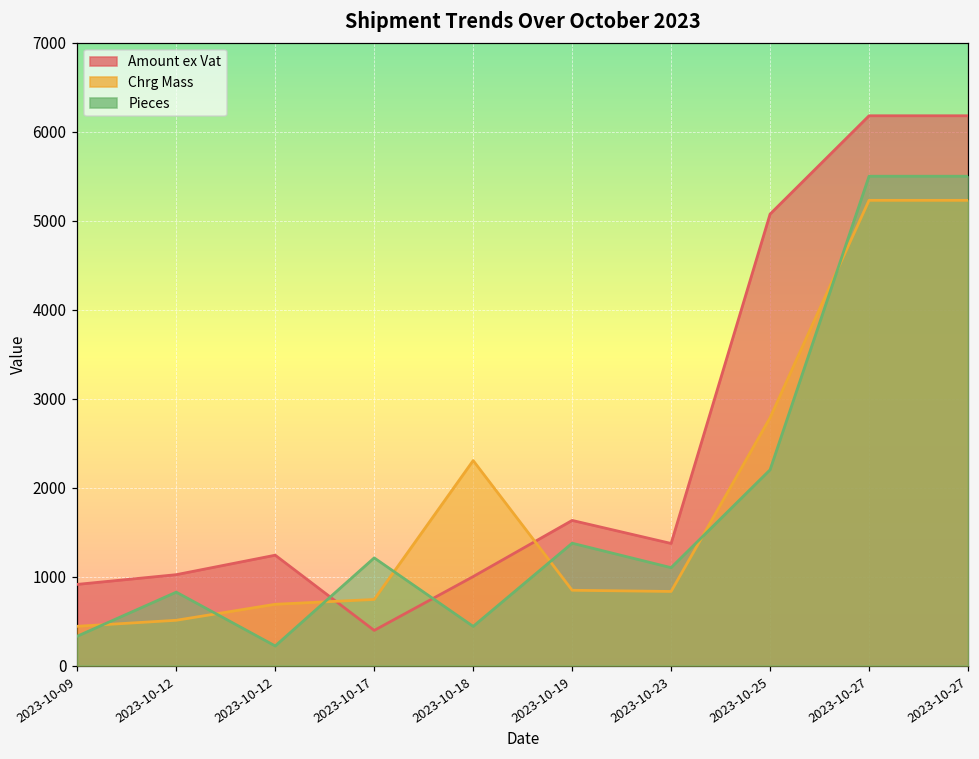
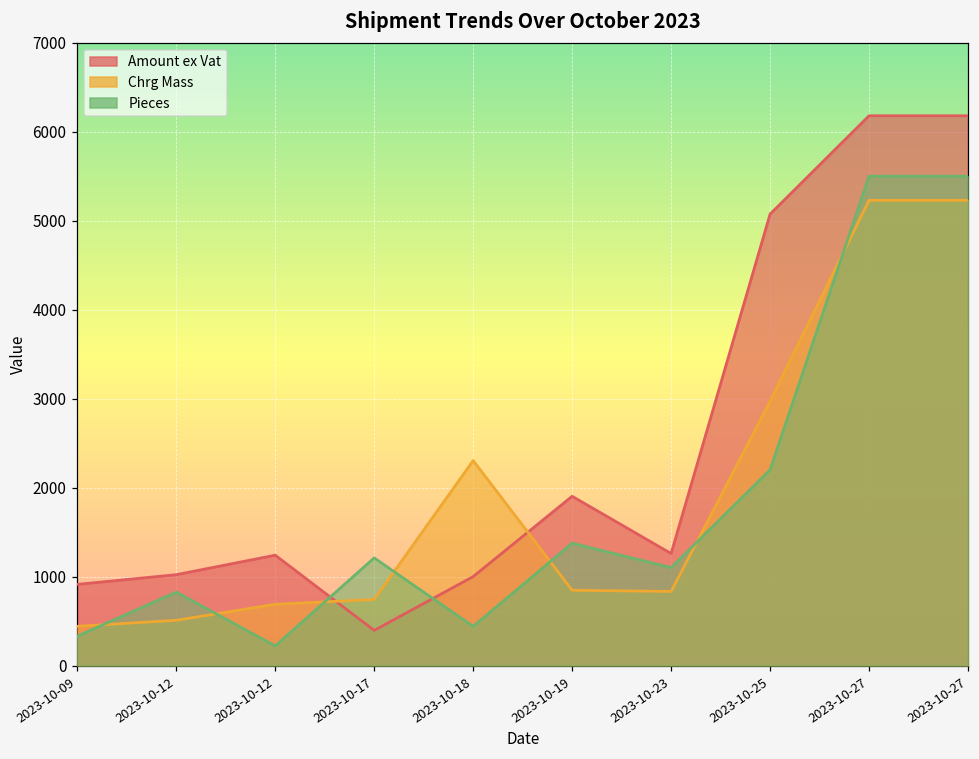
  {
    "Amount ex Vat": {
      "2023-10-09": 900,
      "2023-10-17": 400,
      "2023-10-18": 1000,
-     "2023-10-19": 1600,
-     "2023-10-23": 1400,
+     "2023-10-19": 1900,
+     "2023-10-23": 1300,
      "2023-10-25": 5100
    },
    "Chrg Mass": {
      "2023-10-09": 400,
      "2023-10-17": 700,
      "2023-10-18": 2300,
      "2023-10-19": 800,
      "2023-10-23": 800,
-     "2023-10-25": 2800
+     "2023-10-25": 3000
    },
    "Pieces": {
      "2023-10-09": 300,
      "2023-10-17": 1200,
      "2023-10-18": 400,
      "2023-10-19": 1400,
      "2023-10-23": 1100,
      "2023-10-25": 2200
    }
  }
